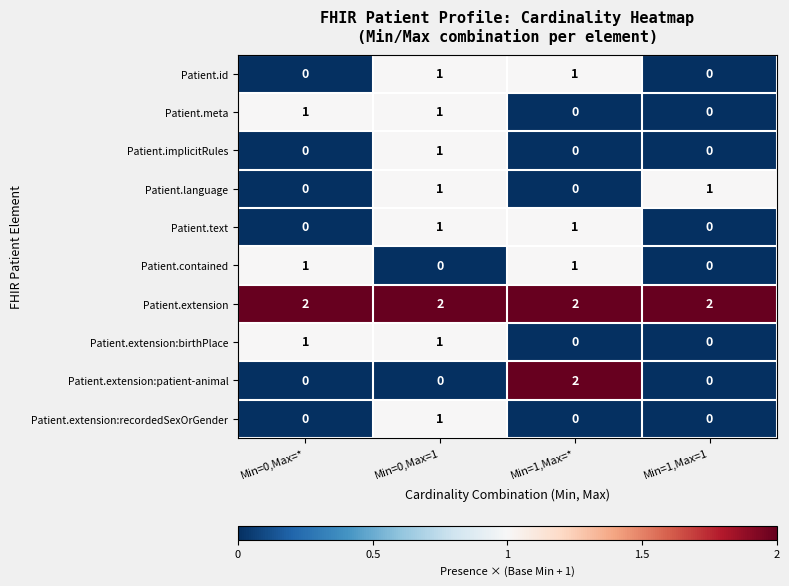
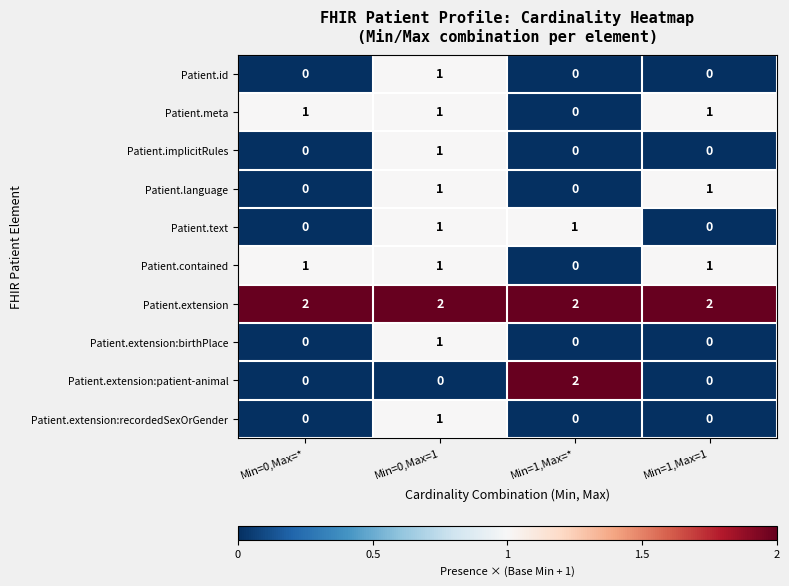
  {
    "Patient.id": {
      "Min=0,Max=*": 0,
      "Min=0,Max=1": 1,
-     "Min=1,Max=*": 1,
+     "Min=1,Max=*": 0,
      "Min=1,Max=1": 0
    },
    "Patient.meta": {
      "Min=0,Max=*": 1,
      "Min=0,Max=1": 1,
      "Min=1,Max=*": 0,
-     "Min=1,Max=1": 0
+     "Min=1,Max=1": 1
    },
    "Patient.implicitRules": {
      "Min=0,Max=*": 0,
      "Min=0,Max=1": 1,
      "Min=1,Max=*": 0,
      "Min=1,Max=1": 0
    },
    "Patient.language": {
      "Min=0,Max=*": 0,
      "Min=0,Max=1": 1,
      "Min=1,Max=*": 0,
      "Min=1,Max=1": 1
    },
    "Patient.text": {
      "Min=0,Max=*": 0,
      "Min=0,Max=1": 1,
      "Min=1,Max=*": 1,
      "Min=1,Max=1": 0
    },
    "Patient.contained": {
      "Min=0,Max=*": 1,
-     "Min=0,Max=1": 0,
-     "Min=1,Max=*": 1,
-     "Min=1,Max=1": 0
+     "Min=0,Max=1": 1,
+     "Min=1,Max=*": 0,
+     "Min=1,Max=1": 1
    },
    "Patient.extension": {
      "Min=0,Max=*": 2,
      "Min=0,Max=1": 2,
      "Min=1,Max=*": 2,
      "Min=1,Max=1": 2
    },
    "Patient.extension:birthPlace": {
-     "Min=0,Max=*": 1,
+     "Min=0,Max=*": 0,
      "Min=0,Max=1": 1,
      "Min=1,Max=*": 0,
      "Min=1,Max=1": 0
    },
    "Patient.extension:patient-animal": {
      "Min=0,Max=*": 0,
      "Min=0,Max=1": 0,
      "Min=1,Max=*": 2,
      "Min=1,Max=1": 0
    },
    "Patient.extension:recordedSexOrGender": {
      "Min=0,Max=*": 0,
      "Min=0,Max=1": 1,
      "Min=1,Max=*": 0,
      "Min=1,Max=1": 0
    }
  }
